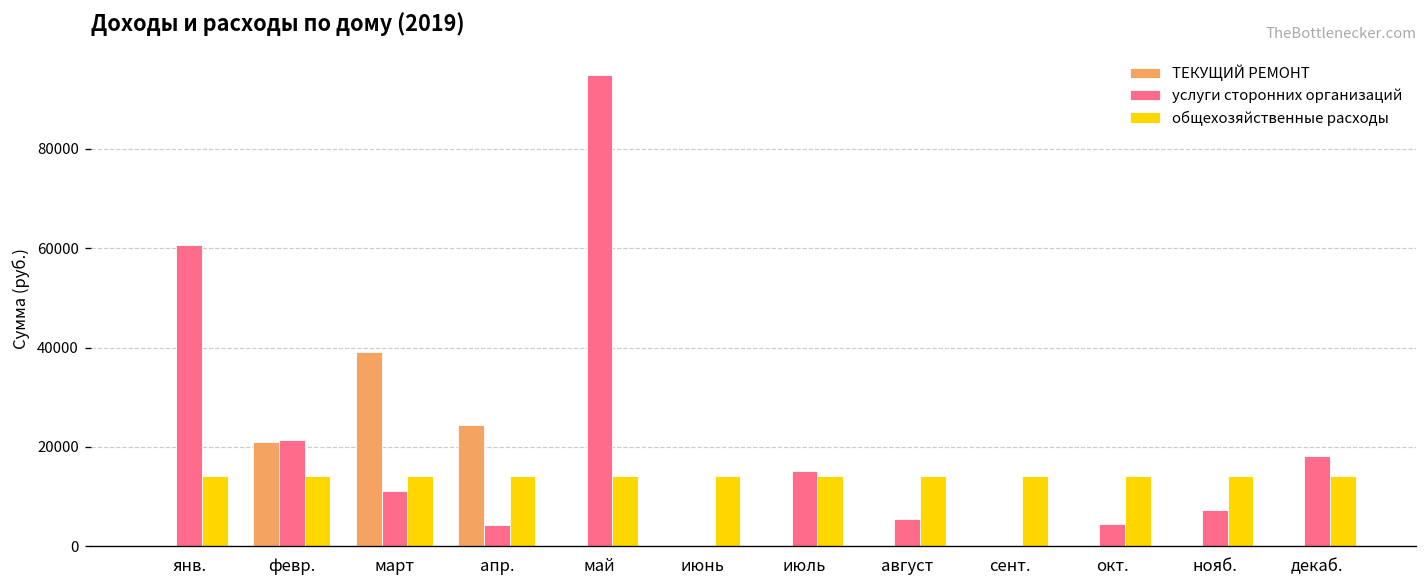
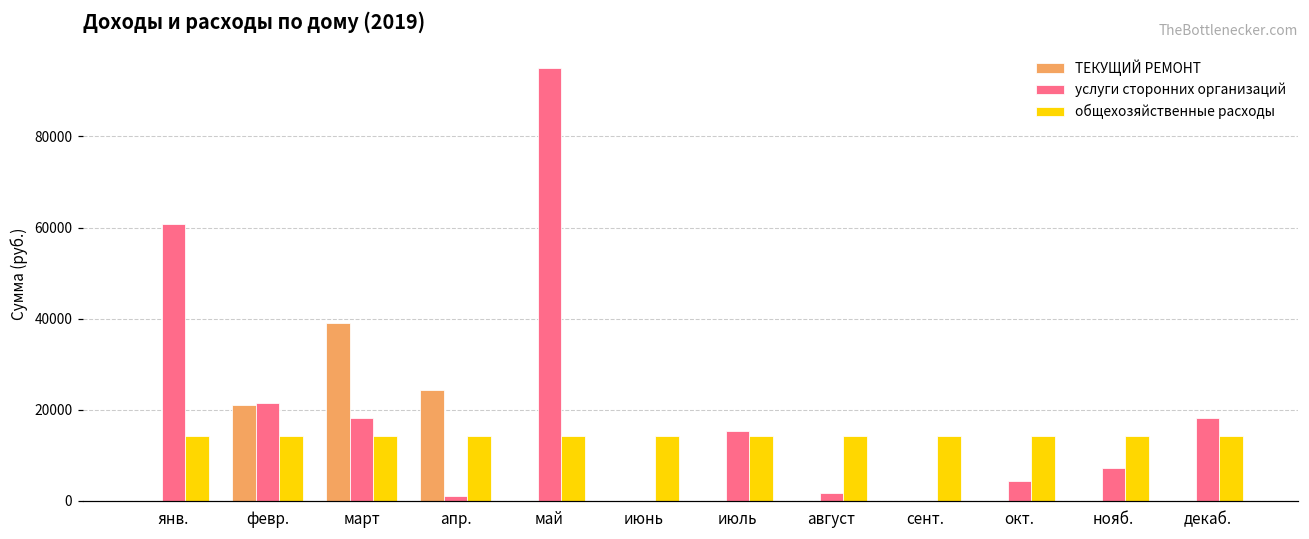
  {
    "ТЕКУЩИЙ РЕМОНТ": {
      "янв.": 0,
      "февр.": 21000,
      "март": 39000,
      "апр.": 24000,
      "май": 0,
      "июнь": 0,
      "июль": 0,
      "август": 0,
      "сент.": 0,
      "окт.": 0,
      "нояб.": 0,
      "декаб.": 0
    },
    "услуги сторонних организаций": {
      "янв.": 61000,
      "февр.": 21000,
-     "март": 11000,
-     "апр.": 4000,
+     "март": 18000,
+     "апр.": 1000,
      "май": 95000,
      "июнь": 0,
      "июль": 15000,
-     "август": 5000,
+     "август": 2000,
      "сент.": 0,
      "окт.": 4000,
      "нояб.": 7000,
      "декаб.": 18000
    },
    "общехозяйственные расходы": {
      "янв.": 14000,
      "февр.": 14000,
      "март": 14000,
      "апр.": 14000,
      "май": 14000,
      "июнь": 14000,
      "июль": 14000,
      "август": 14000,
      "сент.": 14000,
      "окт.": 14000,
      "нояб.": 14000,
      "декаб.": 14000
    }
  }
